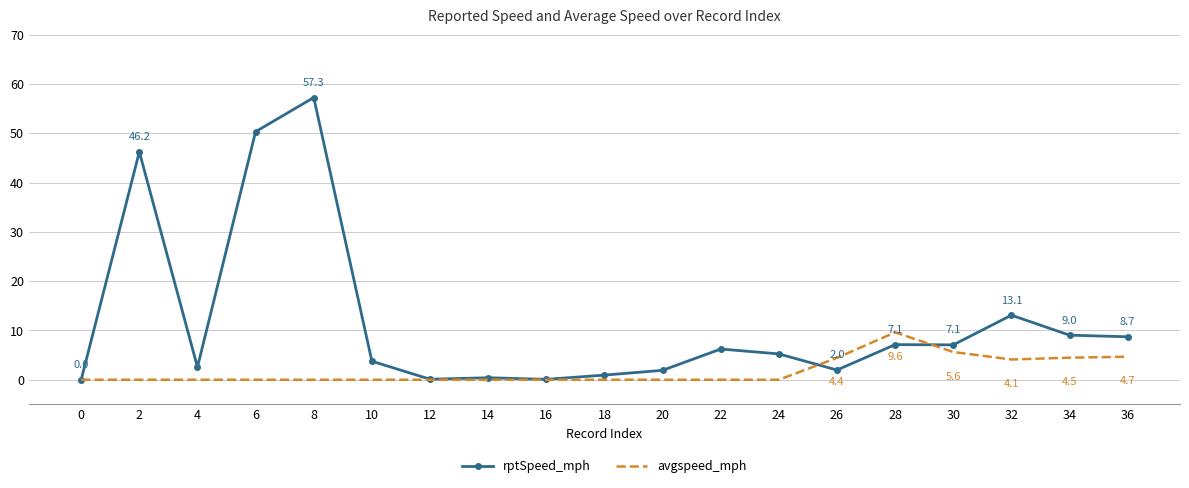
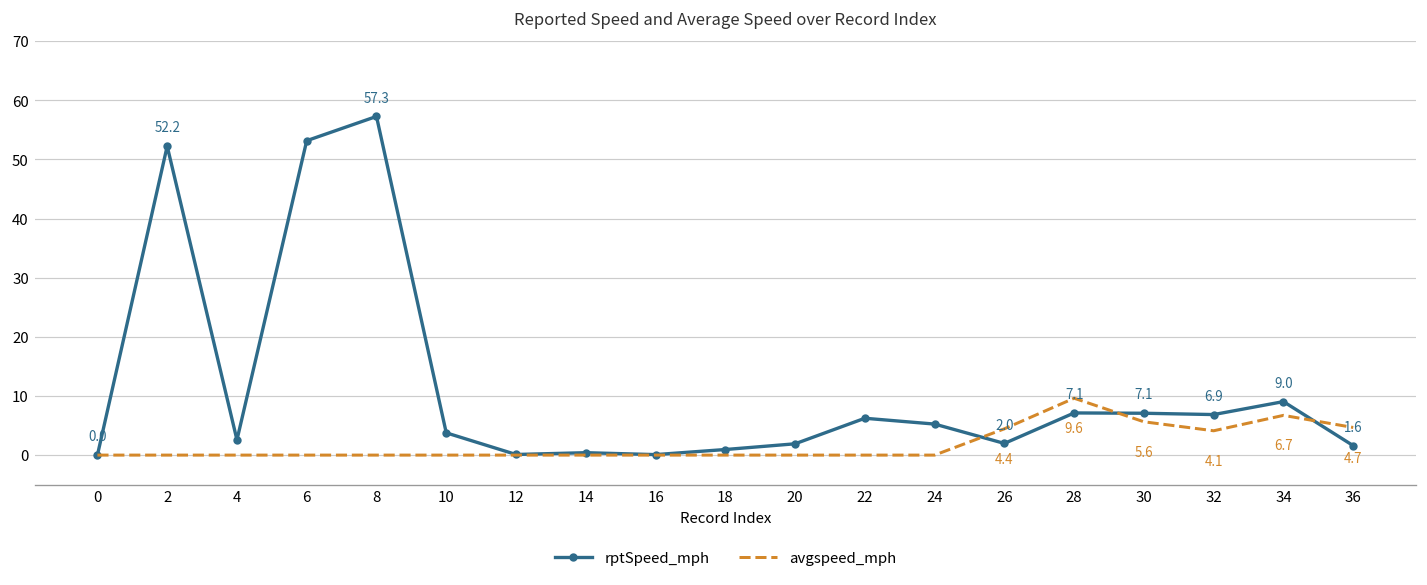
  {
    "rptSpeed_mph": {
-     "2": 46.2,
-     "6": 50,
+     "2": 52.2,
+     "6": 53,
      "8": 57.3,
      "30": 7.1,
-     "32": 13.1,
+     "32": 6.9,
      "34": 9.0,
-     "36": 8.7
+     "36": 1.6
    },
    "avgspeed_mph": {
      "26": 4.4,
      "28": 9.6,
      "30": 5.6,
      "32": 4.1,
-     "34": 4.5,
+     "34": 6.7,
      "36": 4.7
    }
  }
